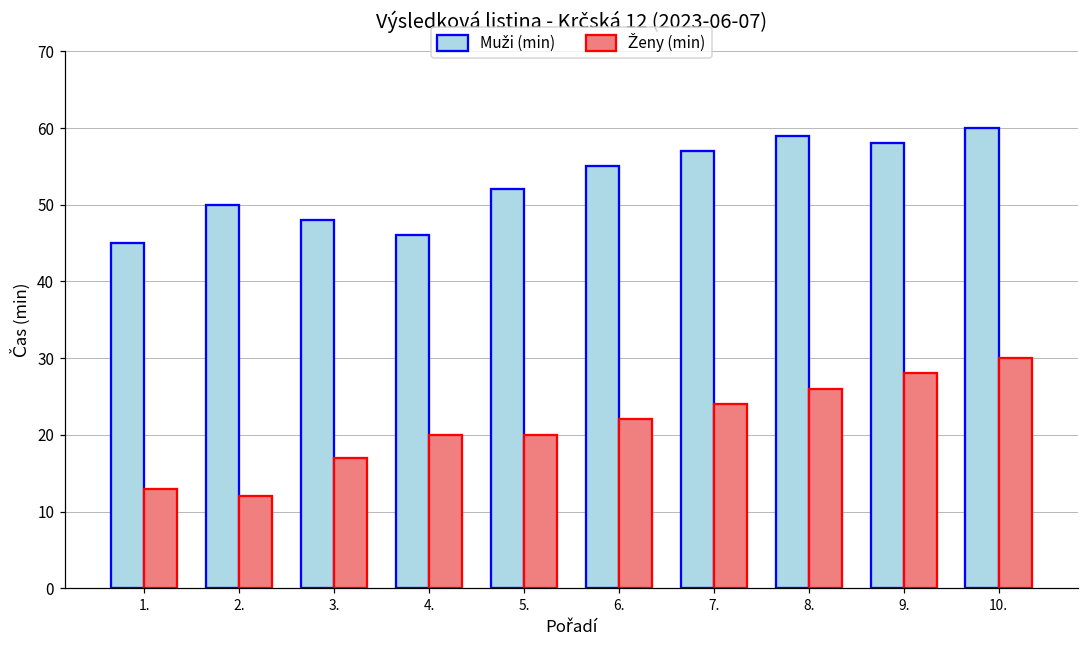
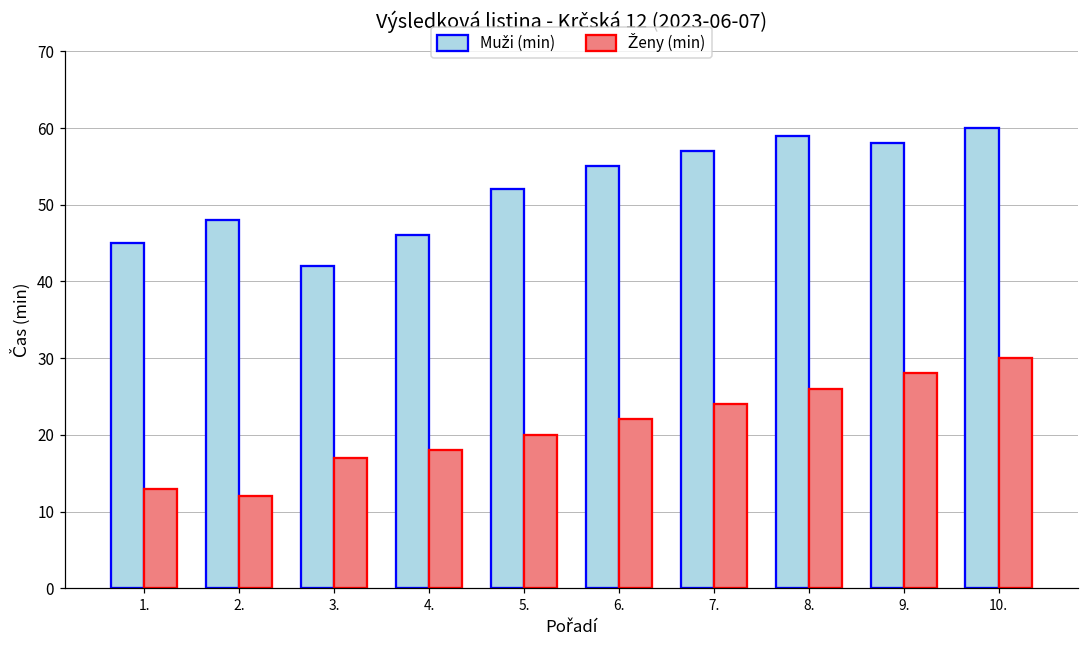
  {
    "Muži (min)": {
      "1.": 45,
-     "2.": 50,
-     "3.": 48,
+     "2.": 48,
+     "3.": 42,
      "4.": 46,
      "5.": 52,
      "6.": 55,
      "7.": 57,
      "8.": 59,
      "9.": 58,
      "10.": 60
    },
    "Ženy (min)": {
      "1.": 13,
      "2.": 12,
      "3.": 17,
-     "4.": 20,
+     "4.": 18,
      "5.": 20,
      "6.": 22,
      "7.": 24,
      "8.": 26,
      "9.": 28,
      "10.": 30
    }
  }
